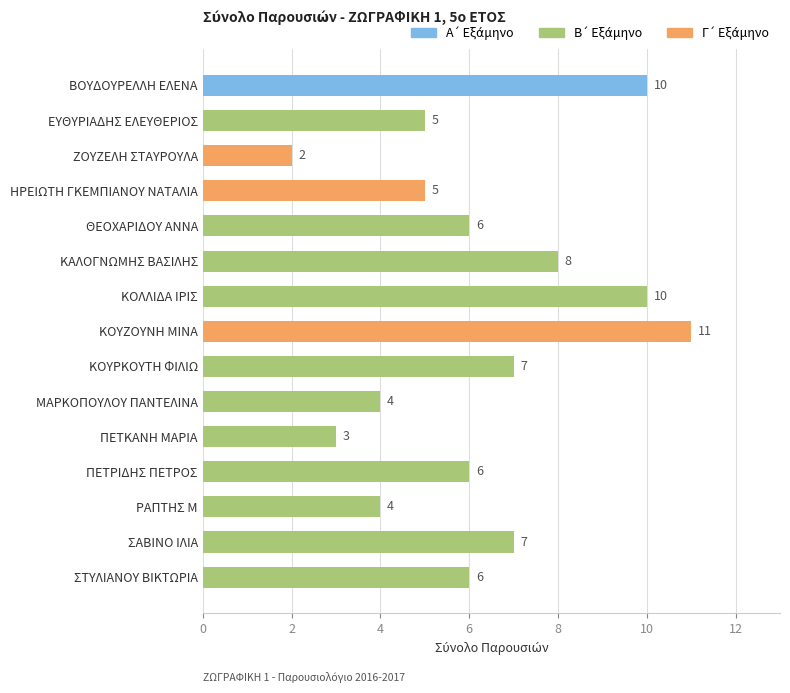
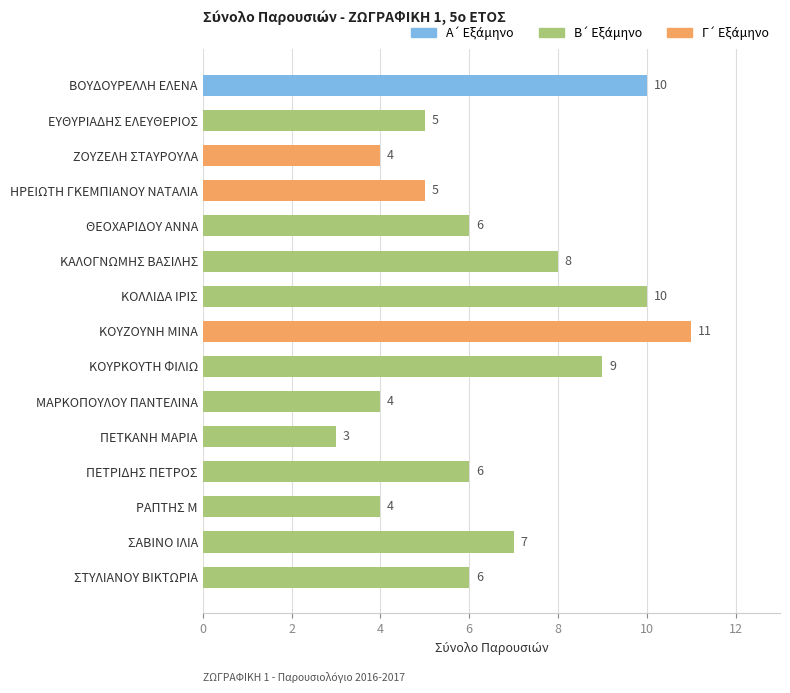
  {
    "ΒΟΥΔΟΥΡΕΛΛΗ ΕΛΕΝΑ": 10,
    "ΕΥΘΥΡΙΑΔΗΣ ΕΛΕΥΘΕΡΙΟΣ": 5,
-   "ΖΟΥΖΕΛΗ ΣΤΑΥΡΟΥΛΑ": 2,
+   "ΖΟΥΖΕΛΗ ΣΤΑΥΡΟΥΛΑ": 4,
    "ΗΡΕΙΩΤΗ ΓΚΕΜΠΙΑΝΟΥ ΝΑΤΑΛΙΑ": 5,
    "ΘΕΟΧΑΡΙΔΟΥ ΑΝΝΑ": 6,
    "ΚΑΛΟΓΝΩΜΗΣ ΒΑΣΙΛΗΣ": 8,
    "ΚΟΛΛΙΔΑ ΙΡΙΣ": 10,
    "ΚΟΥΖΟΥΝΗ ΜΙΝΑ": 11,
-   "ΚΟΥΡΚΟΥΤΗ ΦΙΛΙΩ": 7,
+   "ΚΟΥΡΚΟΥΤΗ ΦΙΛΙΩ": 9,
    "ΜΑΡΚΟΠΟΥΛΟΥ ΠΑΝΤΕΛΙΝΑ": 4,
    "ΠΕΤΚΑΝΗ ΜΑΡΙΑ": 3,
    "ΠΕΤΡΙΔΗΣ ΠΕΤΡΟΣ": 6,
    "ΡΑΠΤΗΣ Μ": 4,
    "ΣΑΒΙΝΟ ΙΛΙΑ": 7,
    "ΣΤΥΛΙΑΝΟΥ ΒΙΚΤΩΡΙΑ": 6
  }
